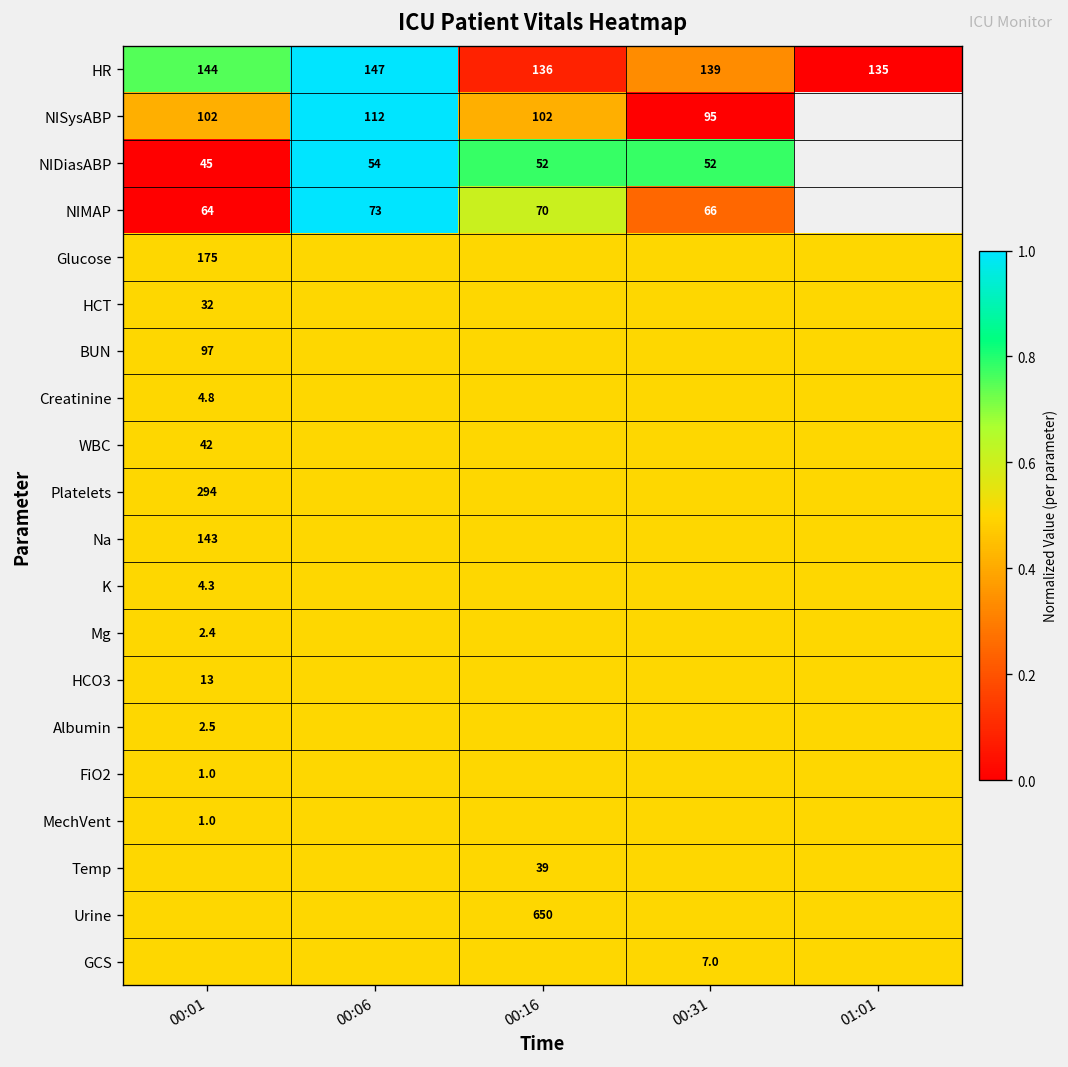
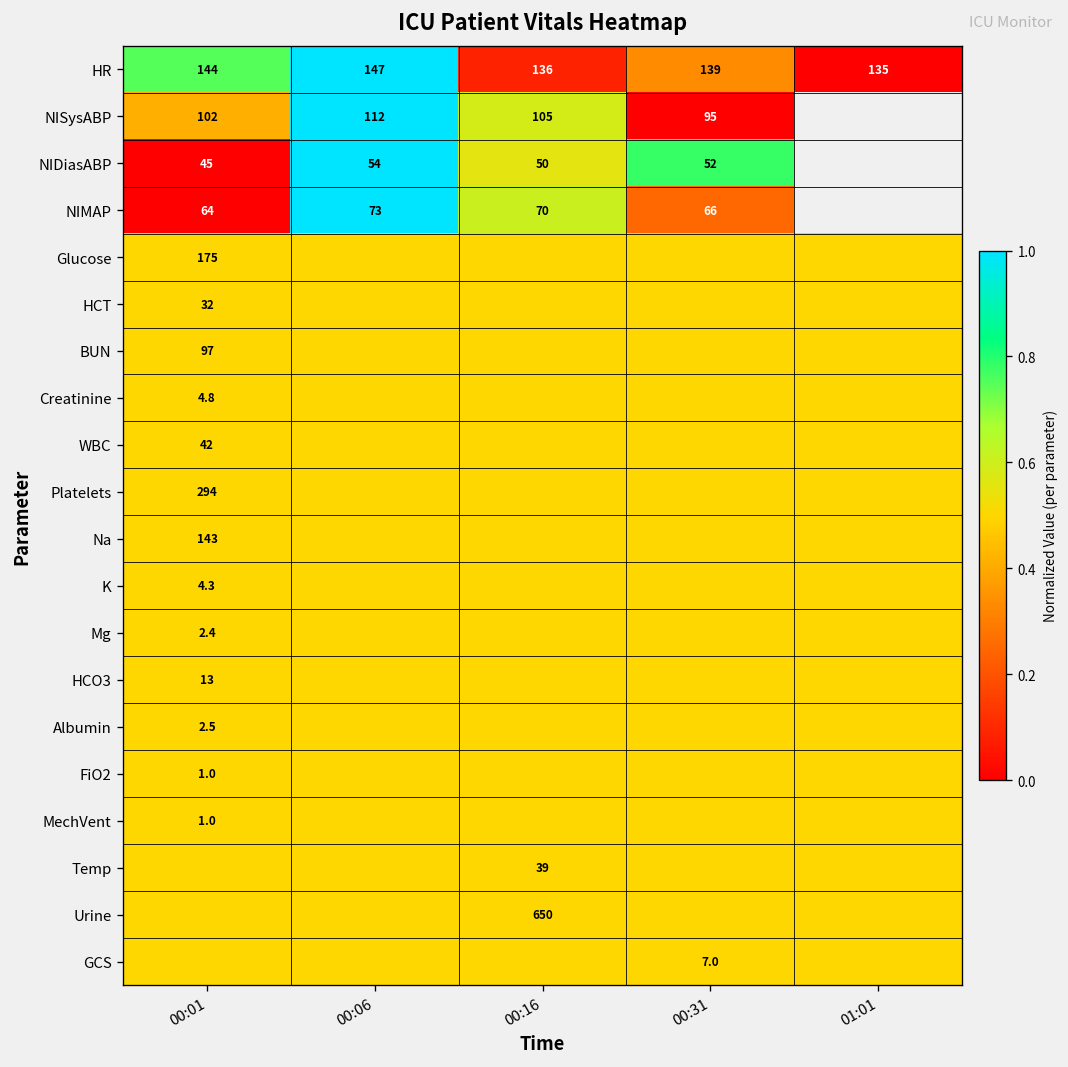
  {
    "HR": {
      "00:01": 144,
      "00:06": 147,
      "00:16": 136,
      "00:31": 139,
      "01:01": 135
    },
    "NISysABP": {
      "00:01": 102,
      "00:06": 112,
-     "00:16": 102,
+     "00:16": 105,
      "00:31": 95
    },
    "NIDiasABP": {
      "00:01": 45,
      "00:06": 54,
-     "00:16": 52,
+     "00:16": 50,
      "00:31": 52
    },
    "NIMAP": {
      "00:01": 64,
      "00:06": 73,
      "00:16": 70,
      "00:31": 66
    },
    "Glucose": {
      "00:01": 175
    },
    "HCT": {
      "00:01": 32
    },
    "BUN": {
      "00:01": 97
    },
    "Creatinine": {
      "00:01": 4.8
    },
    "WBC": {
      "00:01": 42
    },
    "Platelets": {
      "00:01": 294
    },
    "Na": {
      "00:01": 143
    },
    "K": {
      "00:01": 4.3
    },
    "Mg": {
      "00:01": 2.4
    },
    "HCO3": {
      "00:01": 13
    },
    "Albumin": {
      "00:01": 2.5
    },
    "FiO2": {
      "00:01": 1.0
    },
    "MechVent": {
      "00:01": 1.0
    },
    "Temp": {
      "00:16": 39
    },
    "Urine": {
      "00:16": 650
    },
    "GCS": {
      "00:31": 7.0
    }
  }
